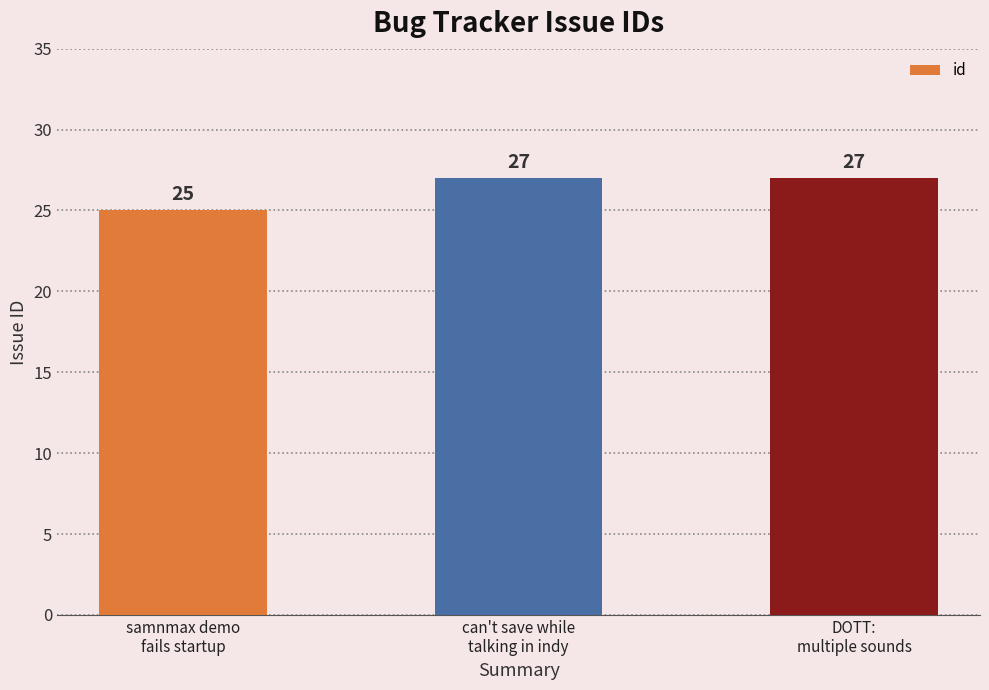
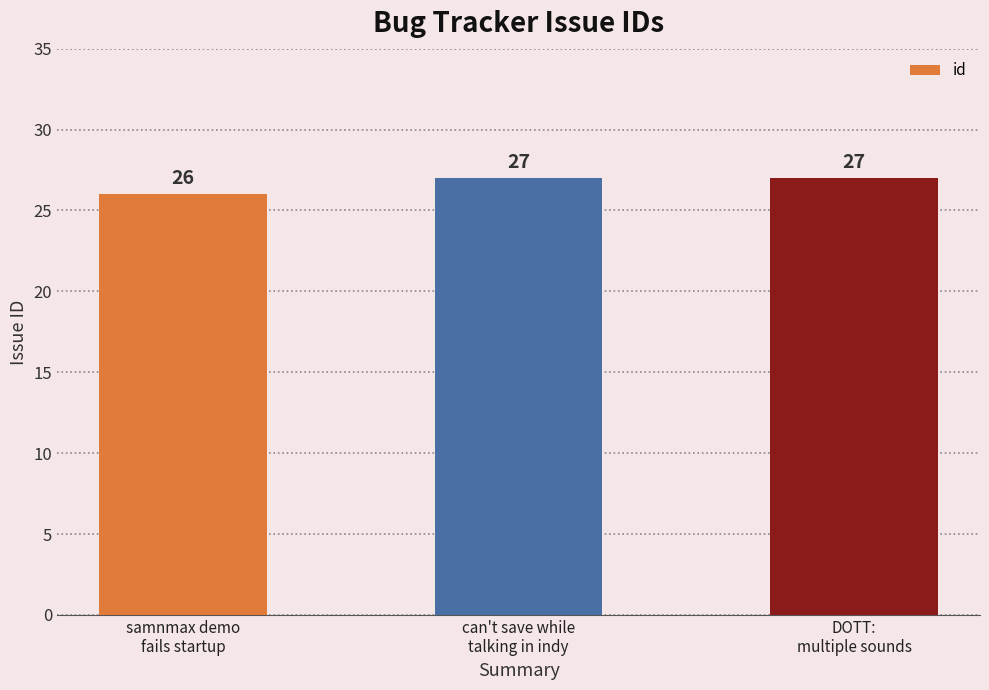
  {
-   "samnmax demo fails startup": 25,
+   "samnmax demo fails startup": 26,
    "can't save while talking in indy": 27,
    "DOTT: multiple sounds": 27
  }
